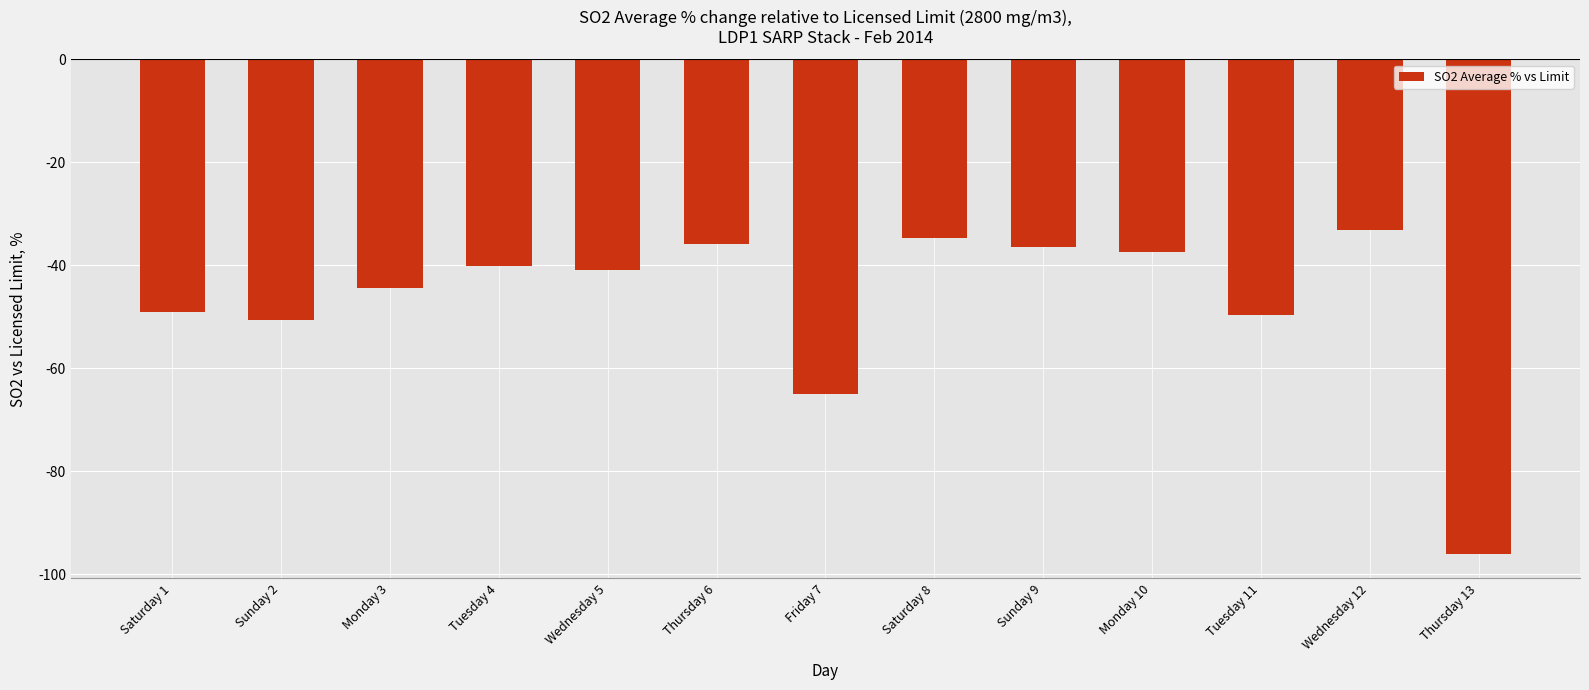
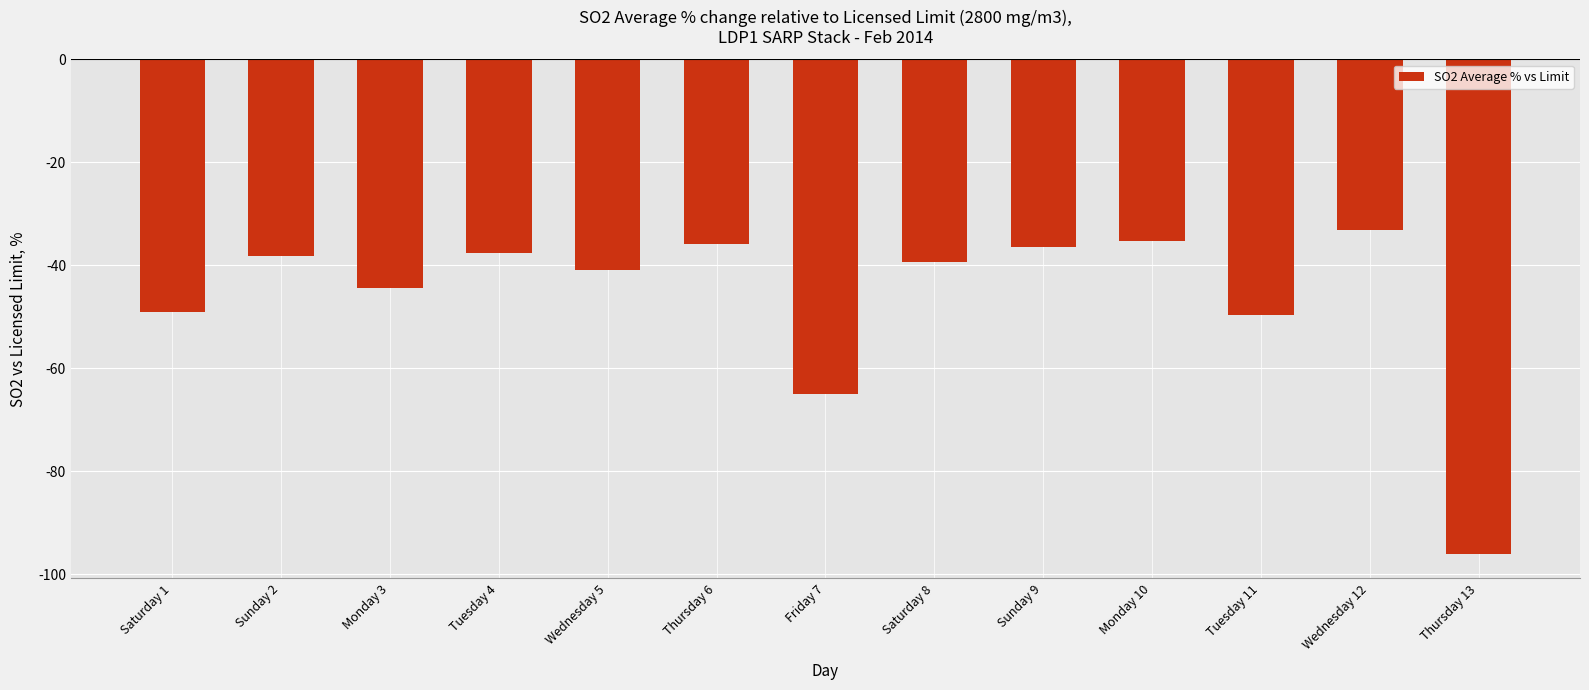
  {
    "Saturday 1": -49,
-   "Sunday 2": -51,
+   "Sunday 2": -38,
    "Monday 3": -44,
-   "Tuesday 4": -40,
+   "Tuesday 4": -38,
    "Wednesday 5": -41,
    "Thursday 6": -36,
    "Friday 7": -65,
-   "Saturday 8": -35,
+   "Saturday 8": -39,
    "Sunday 9": -36,
-   "Monday 10": -37,
+   "Monday 10": -35,
    "Tuesday 11": -50,
    "Wednesday 12": -33,
    "Thursday 13": -96
  }
